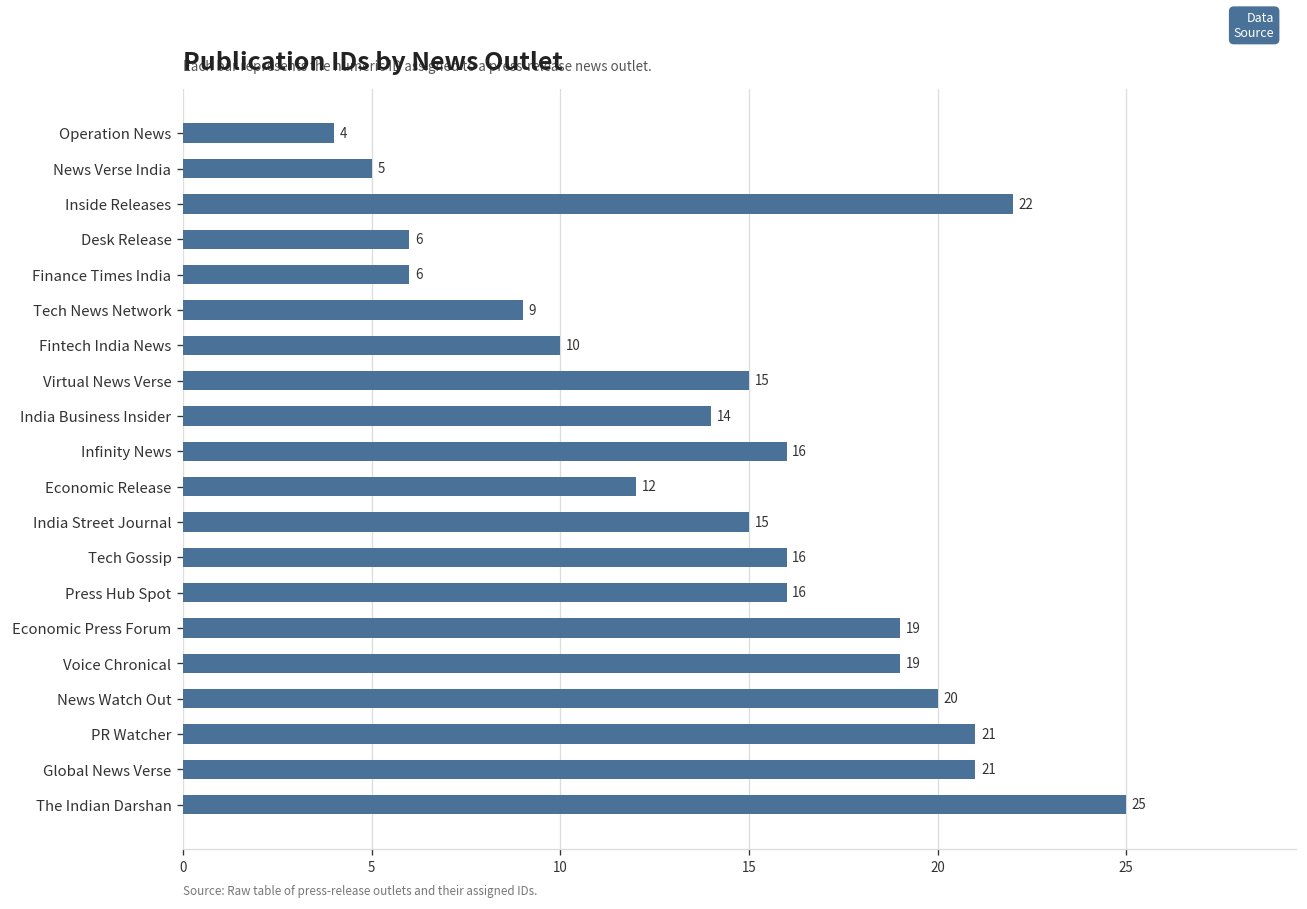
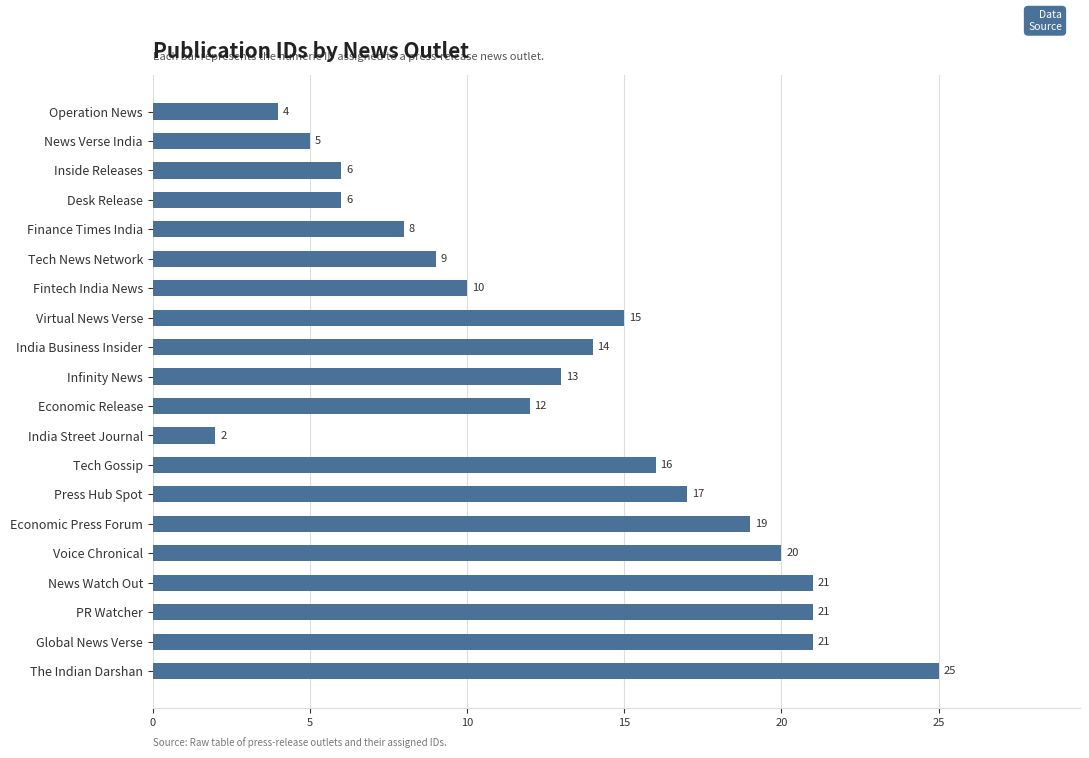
  {
    "Operation News": 4,
    "News Verse India": 5,
-   "Inside Releases": 22,
+   "Inside Releases": 6,
    "Desk Release": 6,
-   "Finance Times India": 6,
+   "Finance Times India": 8,
    "Tech News Network": 9,
    "Fintech India News": 10,
    "Virtual News Verse": 15,
    "India Business Insider": 14,
-   "Infinity News": 16,
+   "Infinity News": 13,
    "Economic Release": 12,
-   "India Street Journal": 15,
+   "India Street Journal": 2,
    "Tech Gossip": 16,
-   "Press Hub Spot": 16,
+   "Press Hub Spot": 17,
    "Economic Press Forum": 19,
-   "Voice Chronical": 19,
-   "News Watch Out": 20,
+   "Voice Chronical": 20,
+   "News Watch Out": 21,
    "PR Watcher": 21,
    "Global News Verse": 21,
    "The Indian Darshan": 25
  }
